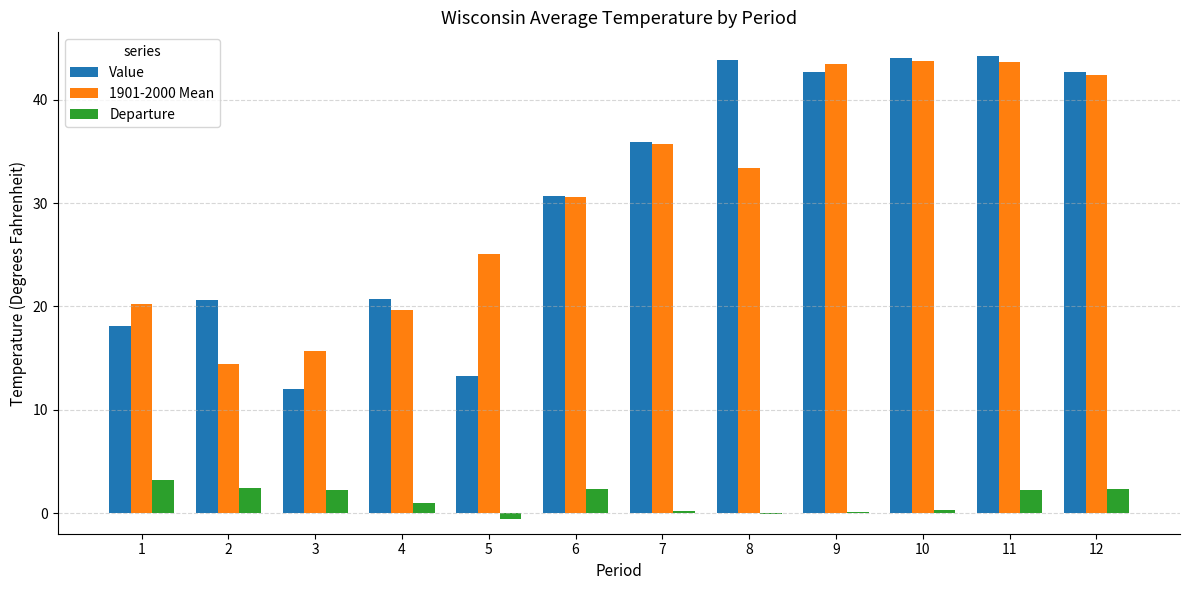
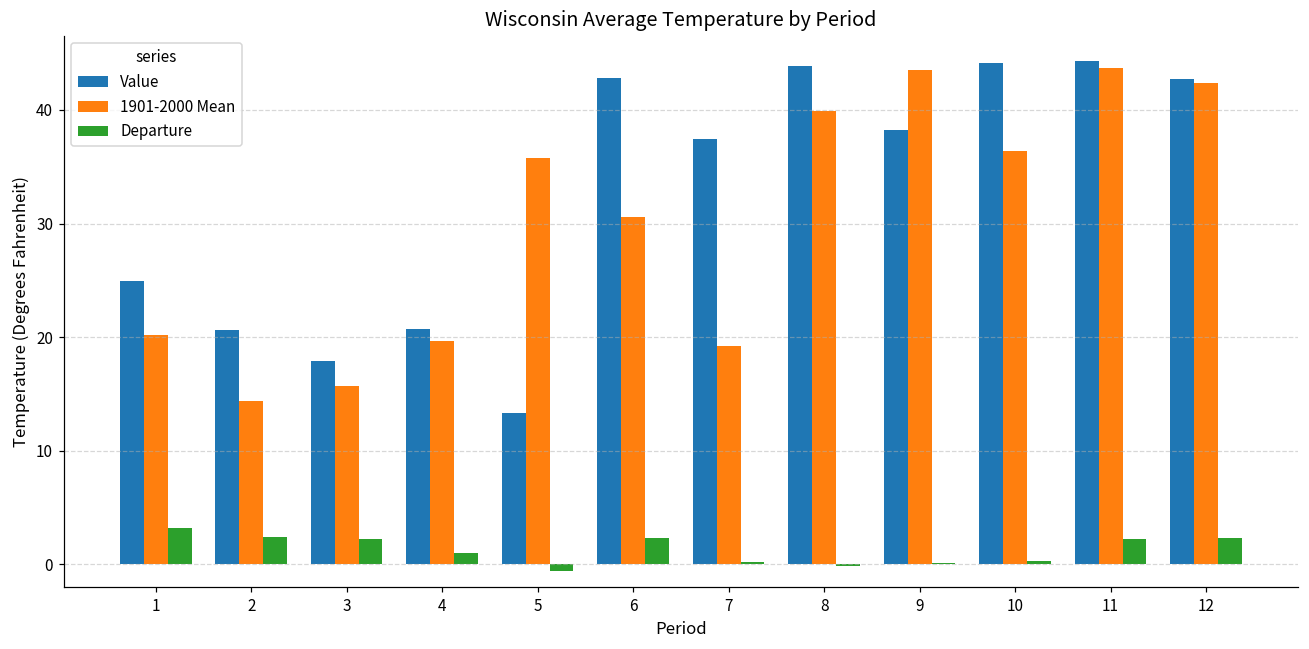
  {
    "Value": {
-     "1": 18.1,
+     "1": 24.9,
      "2": 20.6,
-     "3": 12.0,
+     "3": 17.9,
      "4": 20.7,
      "5": 13.3,
-     "6": 30.7,
-     "7": 35.9,
+     "6": 42.8,
+     "7": 37.4,
      "8": 43.9,
-     "9": 42.7,
+     "9": 38.2,
      "10": 44.1,
      "11": 44.3,
      "12": 42.7
    },
    "1901-2000 Mean": {
      "1": 20.2,
      "2": 14.4,
      "3": 15.7,
      "4": 19.7,
-     "5": 25.1,
+     "5": 35.8,
      "6": 30.6,
-     "7": 35.7,
-     "8": 33.4,
+     "7": 19.2,
+     "8": 39.9,
      "9": 43.5,
-     "10": 43.8,
+     "10": 36.4,
      "11": 43.7,
      "12": 42.4
    },
    "Departure": {
      "1": 3.2,
      "2": 2.4,
      "3": 2.2,
      "4": 1.0,
      "5": -0.6,
      "6": 2.3,
      "10": 0.3,
      "11": 2.2,
      "12": 2.3
    }
  }
